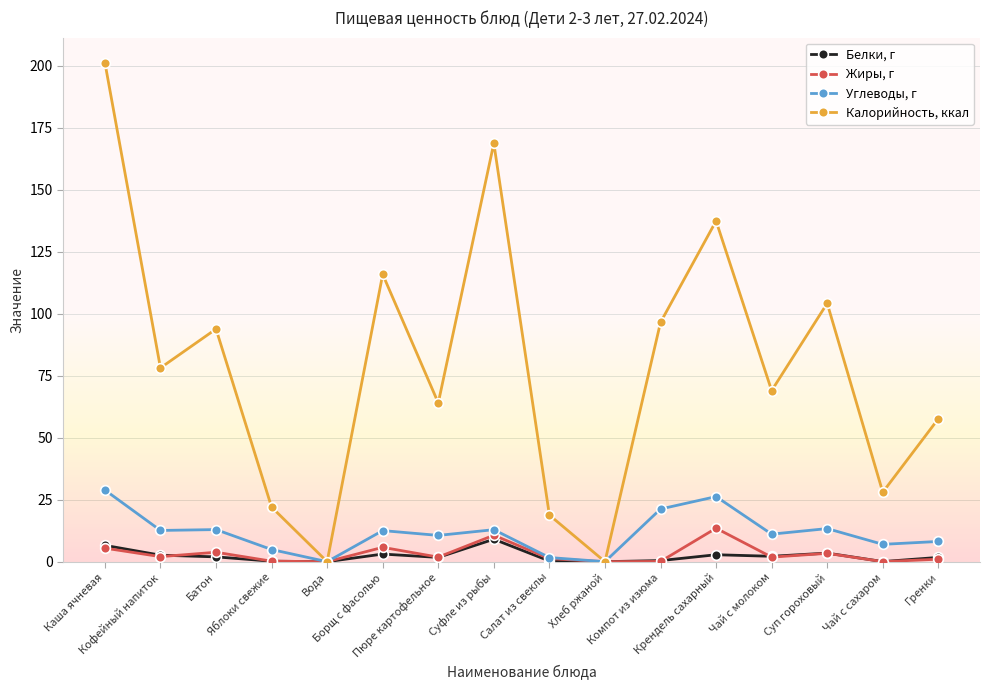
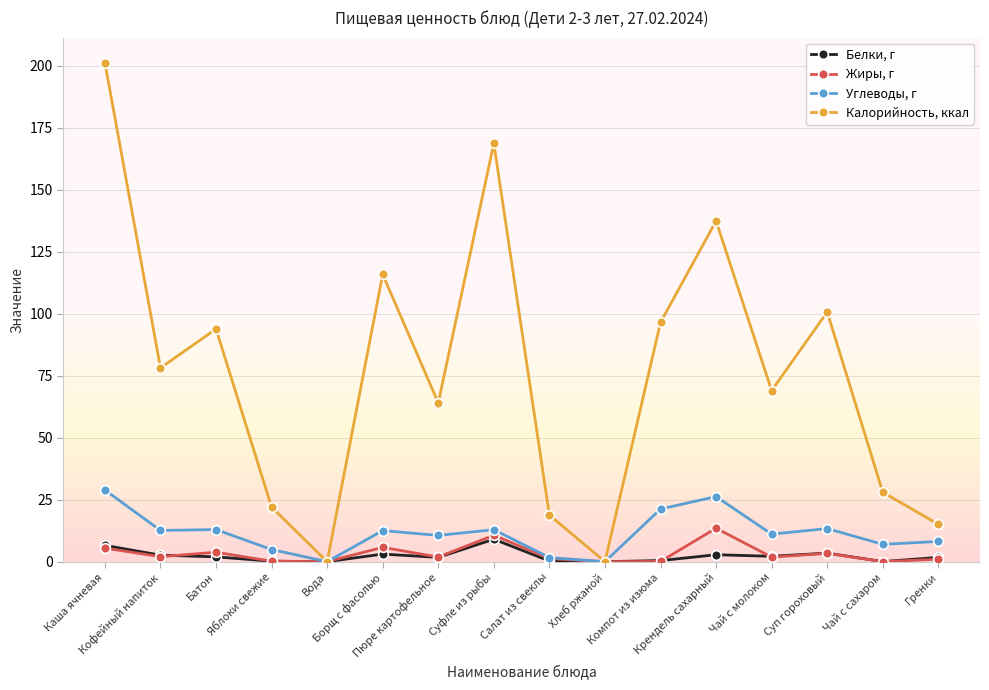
  {
    "Белки, г": {
      "Каша ячневая": 7,
      "Батон": 2,
      "Борщ с фасолью": 3,
      "Суфле из рыбы": 9,
      "Крендель сахарный": 3
    },
    "Жиры, г": {
      "Каша ячневая": 5,
      "Батон": 4,
      "Борщ с фасолью": 6,
      "Суфле из рыбы": 11,
      "Крендель сахарный": 13
    },
    "Углеводы, г": {
      "Каша ячневая": 29,
      "Кофейный напиток": 13,
      "Батон": 13,
      "Яблоки свежие": 5,
      "Борщ с фасолью": 13,
      "Пюре картофельное": 11,
      "Суфле из рыбы": 13,
      "Компот из изюма": 21,
      "Крендель сахарный": 26,
      "Чай с молоком": 11,
      "Суп гороховый": 13,
      "Чай с сахаром": 7,
      "Гренки": 8
    },
    "Калорийность, ккал": {
      "Каша ячневая": 201,
      "Кофейный напиток": 78,
      "Батон": 94,
      "Яблоки свежие": 22,
      "Борщ с фасолью": 116,
      "Пюре картофельное": 64,
      "Суфле из рыбы": 169,
      "Салат из свеклы": 19,
      "Компот из изюма": 96,
      "Крендель сахарный": 137,
      "Чай с молоком": 69,
-     "Суп гороховый": 104,
+     "Суп гороховый": 101,
      "Чай с сахаром": 28,
-     "Гренки": 58
+     "Гренки": 15
    }
  }
